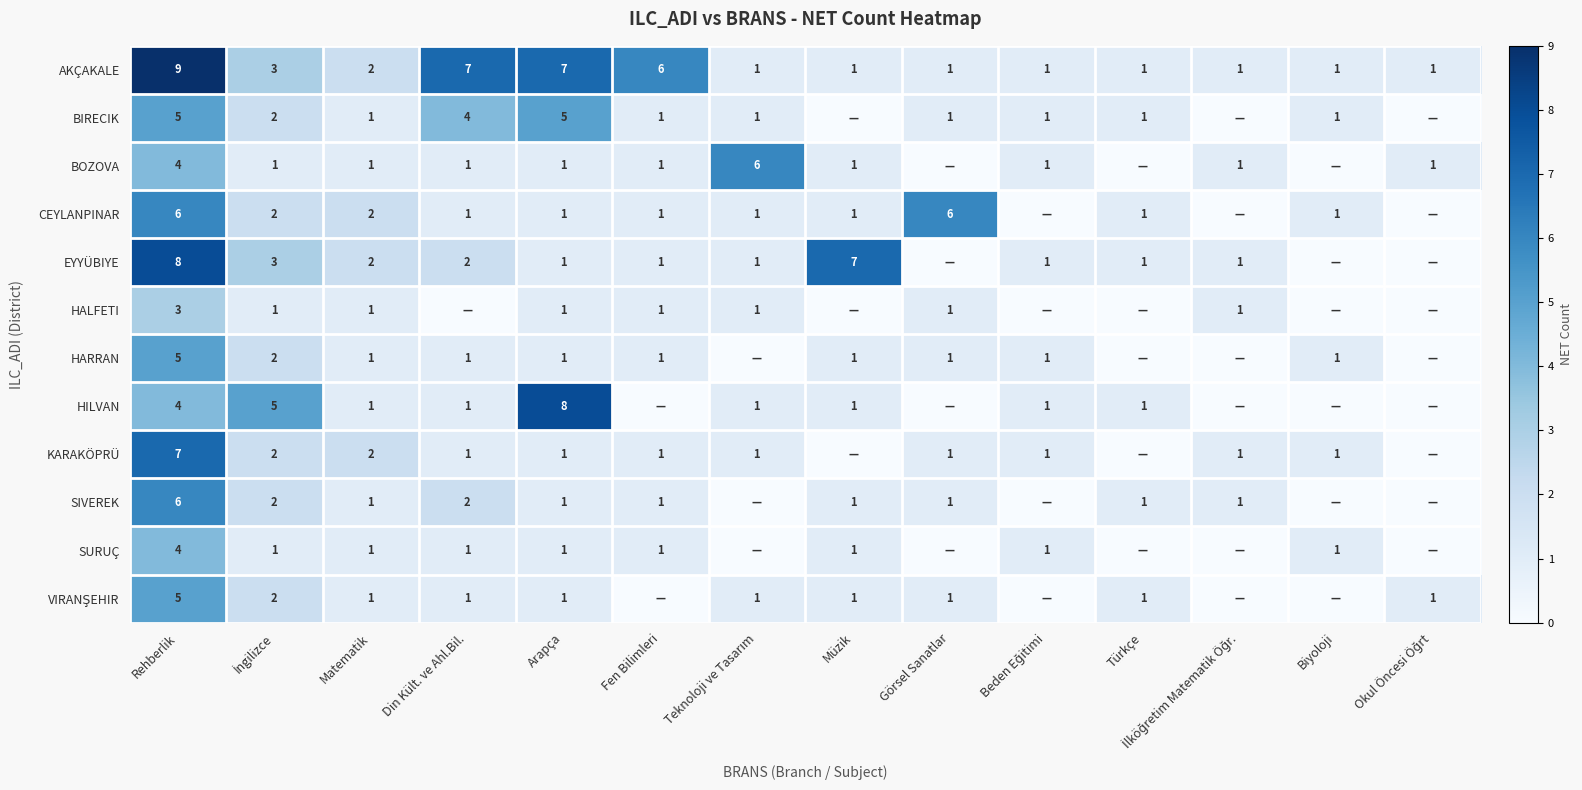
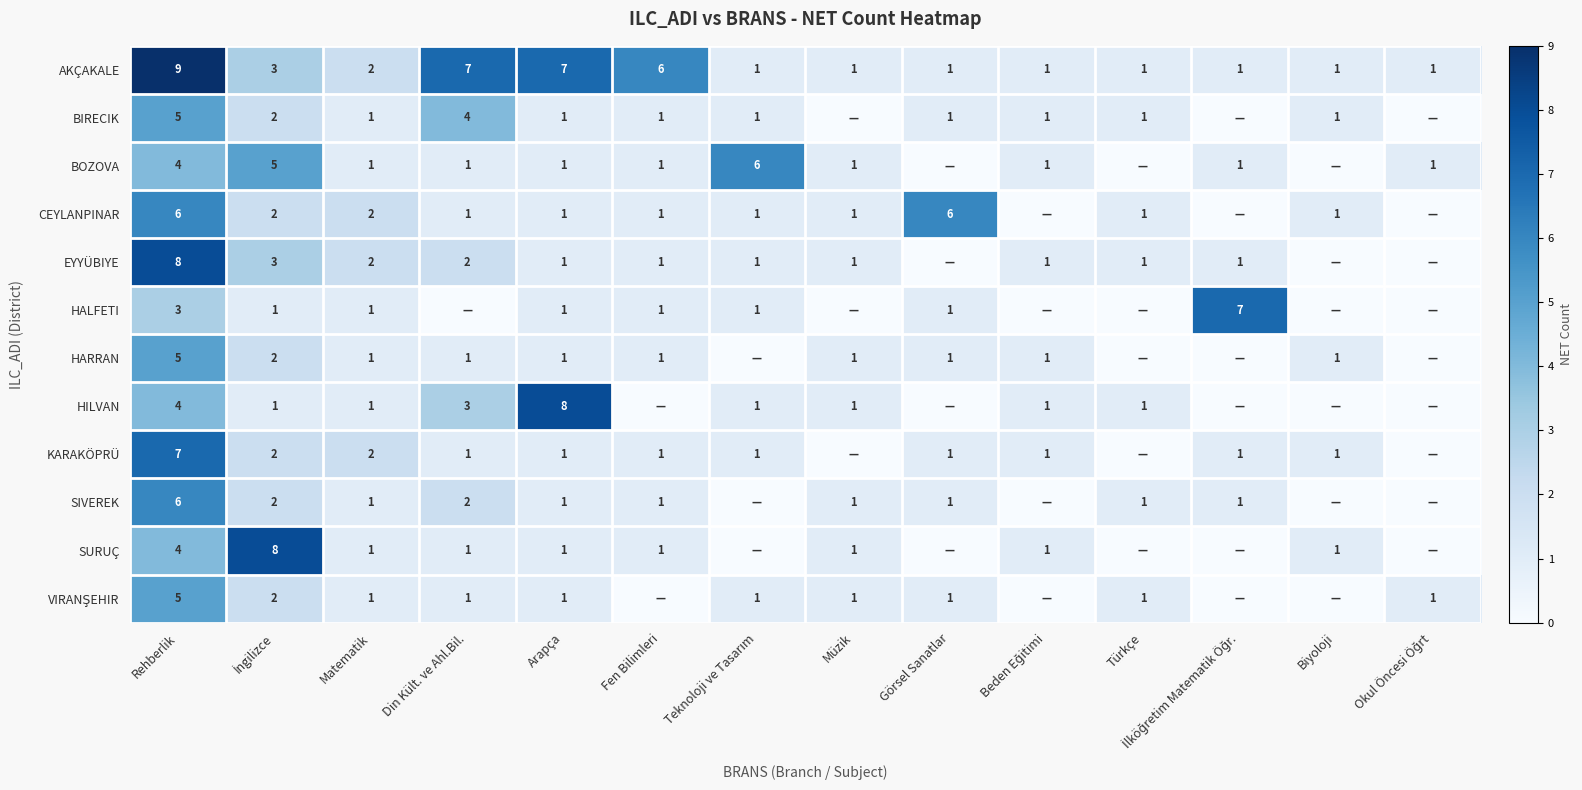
  {
    "AKÇAKALE": {
      "Rehberlik": 9,
      "İngilizce": 3,
      "Matematik": 2,
      "Din Kült. ve Ahl.Bil.": 7,
      "Arapça": 7,
      "Fen Bilimleri": 6,
      "Teknoloji ve Tasarım": 1,
      "Müzik": 1,
      "Görsel Sanatlar": 1,
      "Beden Eğitimi": 1,
      "Türkçe": 1,
      "İlköğretim Matematik Öğr.": 1,
      "Biyoloji": 1,
      "Okul Öncesi Öğrt": 1
    },
    "BIRECIK": {
      "Rehberlik": 5,
      "İngilizce": 2,
      "Matematik": 1,
      "Din Kült. ve Ahl.Bil.": 4,
-     "Arapça": 5,
+     "Arapça": 1,
      "Fen Bilimleri": 1,
      "Teknoloji ve Tasarım": 1,
      "Görsel Sanatlar": 1,
      "Beden Eğitimi": 1,
      "Türkçe": 1,
      "Biyoloji": 1
    },
    "BOZOVA": {
      "Rehberlik": 4,
-     "İngilizce": 1,
+     "İngilizce": 5,
      "Matematik": 1,
      "Din Kült. ve Ahl.Bil.": 1,
      "Arapça": 1,
      "Fen Bilimleri": 1,
      "Teknoloji ve Tasarım": 6,
      "Müzik": 1,
      "Beden Eğitimi": 1,
      "İlköğretim Matematik Öğr.": 1,
      "Okul Öncesi Öğrt": 1
    },
    "CEYLANPINAR": {
      "Rehberlik": 6,
      "İngilizce": 2,
      "Matematik": 2,
      "Din Kült. ve Ahl.Bil.": 1,
      "Arapça": 1,
      "Fen Bilimleri": 1,
      "Teknoloji ve Tasarım": 1,
      "Müzik": 1,
      "Görsel Sanatlar": 6,
      "Türkçe": 1,
      "Biyoloji": 1
    },
    "EYYÜBIYE": {
      "Rehberlik": 8,
      "İngilizce": 3,
      "Matematik": 2,
      "Din Kült. ve Ahl.Bil.": 2,
      "Arapça": 1,
      "Fen Bilimleri": 1,
      "Teknoloji ve Tasarım": 1,
-     "Müzik": 7,
+     "Müzik": 1,
      "Beden Eğitimi": 1,
      "Türkçe": 1,
      "İlköğretim Matematik Öğr.": 1
    },
    "HALFETI": {
      "Rehberlik": 3,
      "İngilizce": 1,
      "Matematik": 1,
      "Arapça": 1,
      "Fen Bilimleri": 1,
      "Teknoloji ve Tasarım": 1,
      "Görsel Sanatlar": 1,
-     "İlköğretim Matematik Öğr.": 1
+     "İlköğretim Matematik Öğr.": 7
    },
    "HARRAN": {
      "Rehberlik": 5,
      "İngilizce": 2,
      "Matematik": 1,
      "Din Kült. ve Ahl.Bil.": 1,
      "Arapça": 1,
      "Fen Bilimleri": 1,
      "Müzik": 1,
      "Görsel Sanatlar": 1,
      "Beden Eğitimi": 1,
      "Biyoloji": 1
    },
    "HILVAN": {
      "Rehberlik": 4,
-     "İngilizce": 5,
+     "İngilizce": 1,
      "Matematik": 1,
-     "Din Kült. ve Ahl.Bil.": 1,
+     "Din Kült. ve Ahl.Bil.": 3,
      "Arapça": 8,
      "Teknoloji ve Tasarım": 1,
      "Müzik": 1,
      "Beden Eğitimi": 1,
      "Türkçe": 1
    },
    "KARAKÖPRÜ": {
      "Rehberlik": 7,
      "İngilizce": 2,
      "Matematik": 2,
      "Din Kült. ve Ahl.Bil.": 1,
      "Arapça": 1,
      "Fen Bilimleri": 1,
      "Teknoloji ve Tasarım": 1,
      "Görsel Sanatlar": 1,
      "Beden Eğitimi": 1,
      "İlköğretim Matematik Öğr.": 1,
      "Biyoloji": 1
    },
    "SIVEREK": {
      "Rehberlik": 6,
      "İngilizce": 2,
      "Matematik": 1,
      "Din Kült. ve Ahl.Bil.": 2,
      "Arapça": 1,
      "Fen Bilimleri": 1,
      "Müzik": 1,
      "Görsel Sanatlar": 1,
      "Türkçe": 1,
      "İlköğretim Matematik Öğr.": 1
    },
    "SURUÇ": {
      "Rehberlik": 4,
-     "İngilizce": 1,
+     "İngilizce": 8,
      "Matematik": 1,
      "Din Kült. ve Ahl.Bil.": 1,
      "Arapça": 1,
      "Fen Bilimleri": 1,
      "Müzik": 1,
      "Beden Eğitimi": 1,
      "Biyoloji": 1
    },
    "VIRANŞEHIR": {
      "Rehberlik": 5,
      "İngilizce": 2,
      "Matematik": 1,
      "Din Kült. ve Ahl.Bil.": 1,
      "Arapça": 1,
      "Teknoloji ve Tasarım": 1,
      "Müzik": 1,
      "Görsel Sanatlar": 1,
      "Türkçe": 1,
      "Okul Öncesi Öğrt": 1
    }
  }
